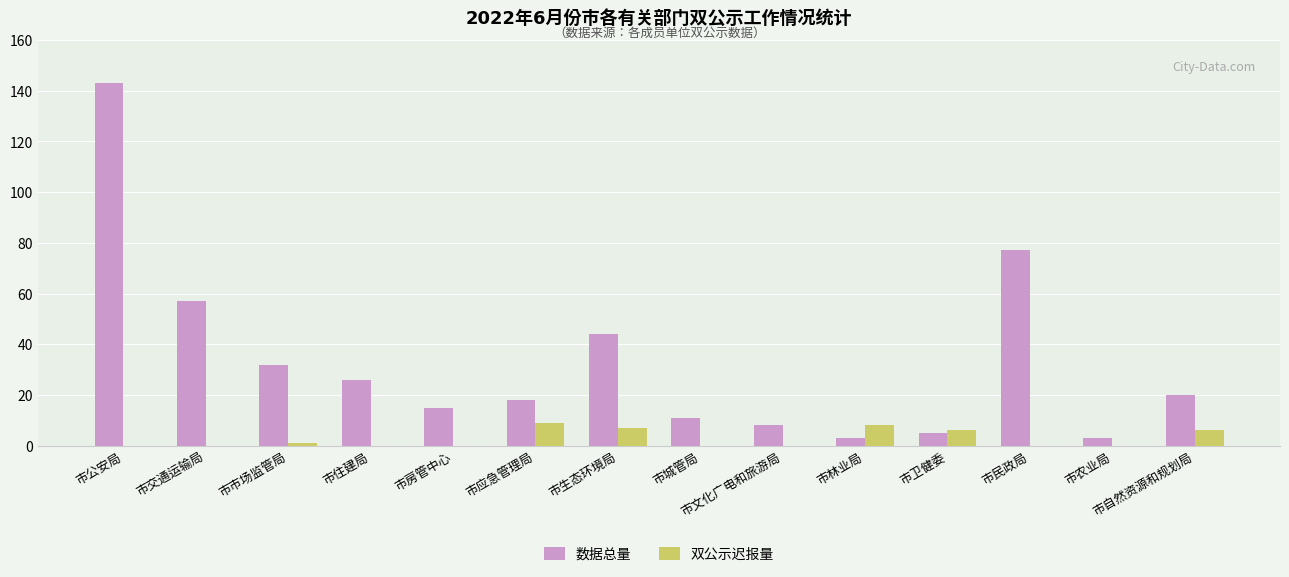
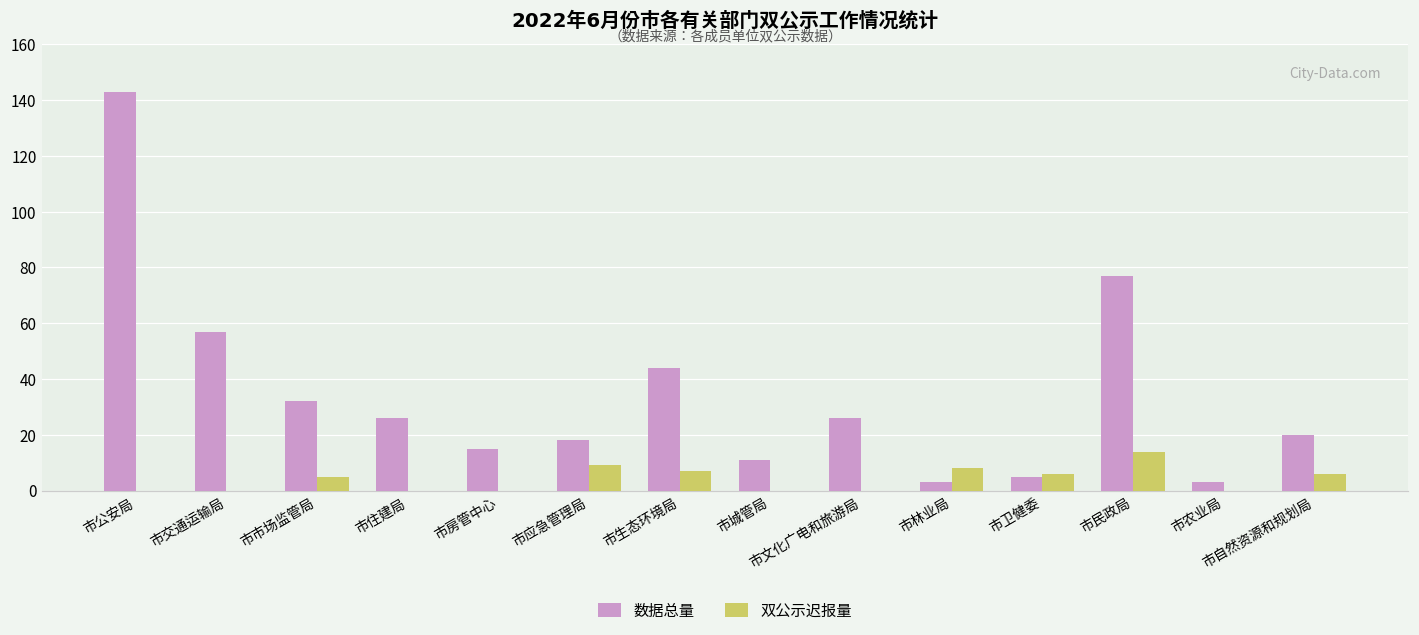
  {
    "数据总量": {
      "市公安局": 143,
      "市交通运输局": 57,
      "市市场监管局": 32,
      "市住建局": 26,
      "市房管中心": 15,
      "市应急管理局": 18,
      "市生态环境局": 44,
      "市城管局": 11,
-     "市文化广电和旅游局": 8,
+     "市文化广电和旅游局": 26,
      "市林业局": 3,
      "市卫健委": 5,
      "市民政局": 77,
      "市农业局": 3,
      "市自然资源和规划局": 20
    },
    "双公示迟报量": {
      "市公安局": 0,
      "市交通运输局": 0,
-     "市市场监管局": 1,
+     "市市场监管局": 5,
      "市住建局": 0,
      "市房管中心": 0,
      "市应急管理局": 9,
      "市生态环境局": 7,
      "市城管局": 0,
      "市文化广电和旅游局": 0,
      "市林业局": 8,
      "市卫健委": 6,
-     "市民政局": 0,
+     "市民政局": 14,
      "市农业局": 0,
      "市自然资源和规划局": 6
    }
  }
